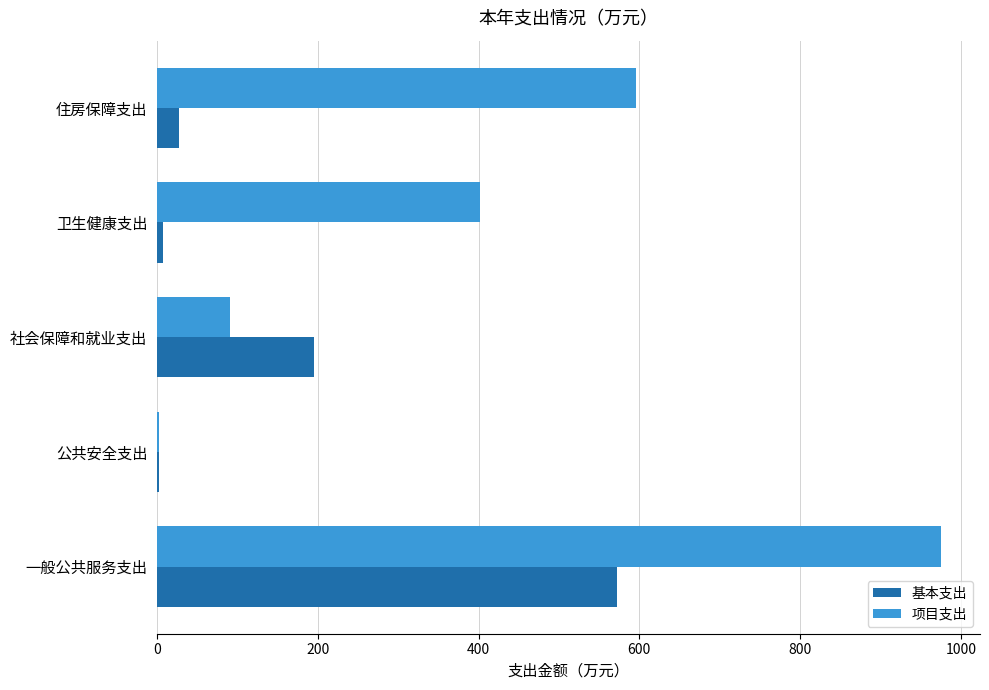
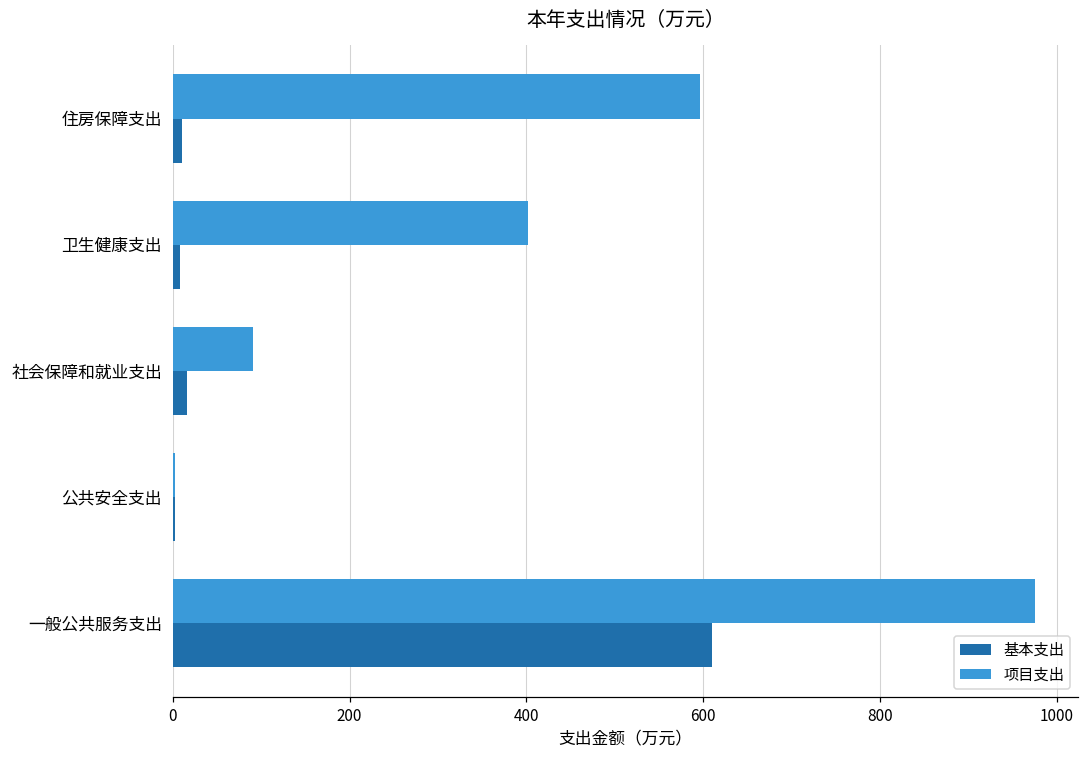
  {
    "基本支出": {
-     "住房保障支出": 30,
+     "住房保障支出": 10,
      "卫生健康支出": 10,
-     "社会保障和就业支出": 200,
-     "一般公共服务支出": 570
+     "社会保障和就业支出": 20,
+     "一般公共服务支出": 610
    },
    "项目支出": {
      "住房保障支出": 600,
      "卫生健康支出": 400,
      "社会保障和就业支出": 90,
      "一般公共服务支出": 970
    }
  }
